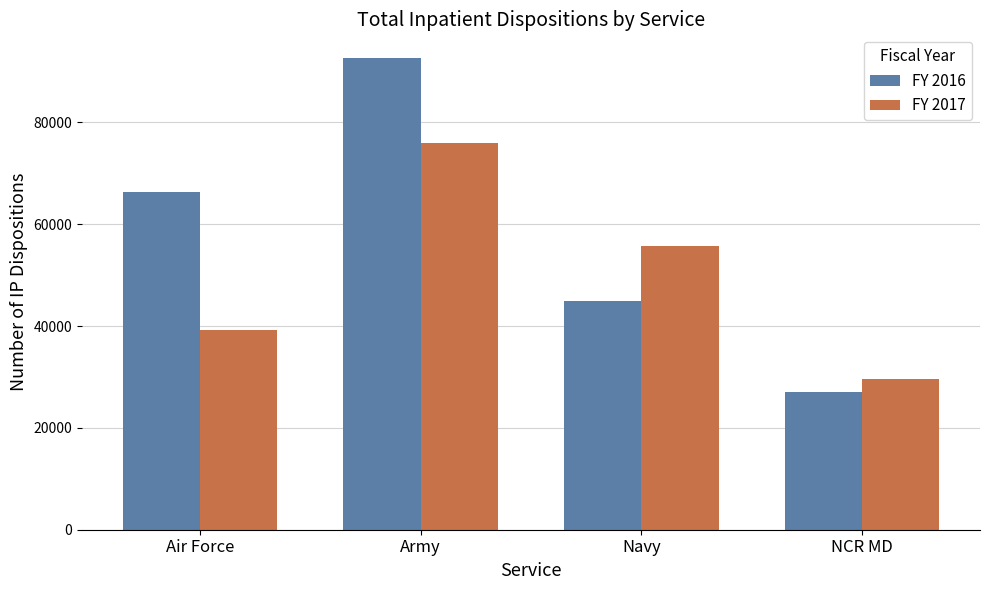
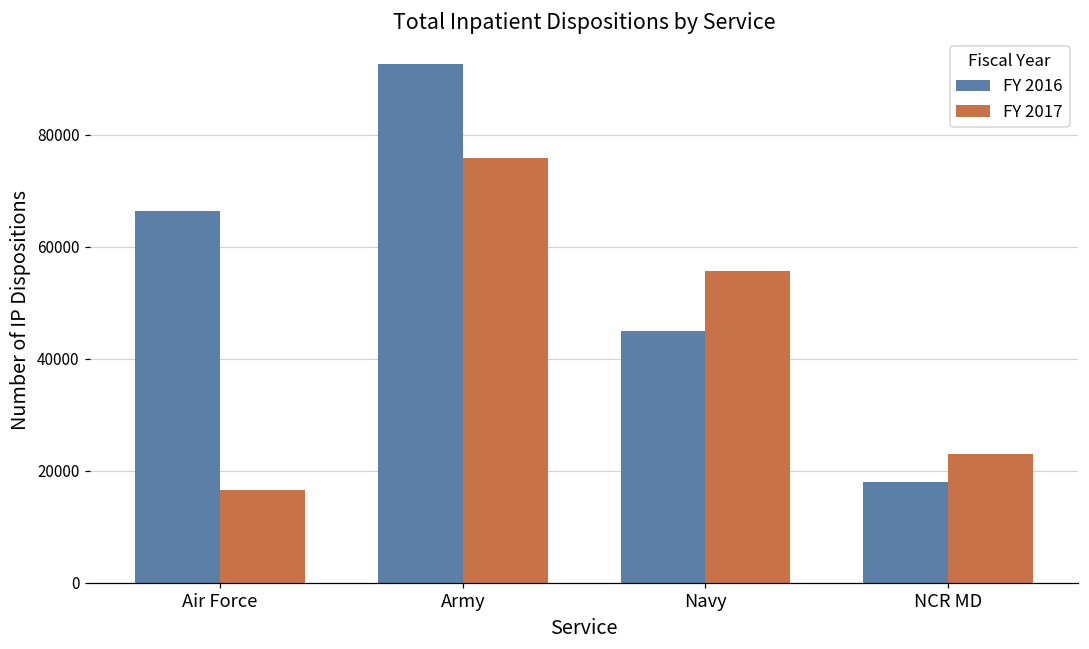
  {
    "FY 2016": {
      "Air Force": 66000,
      "Army": 93000,
      "Navy": 45000,
-     "NCR MD": 27000
+     "NCR MD": 18000
    },
    "FY 2017": {
-     "Air Force": 39000,
+     "Air Force": 17000,
      "Army": 76000,
      "Navy": 56000,
-     "NCR MD": 30000
+     "NCR MD": 23000
    }
  }
